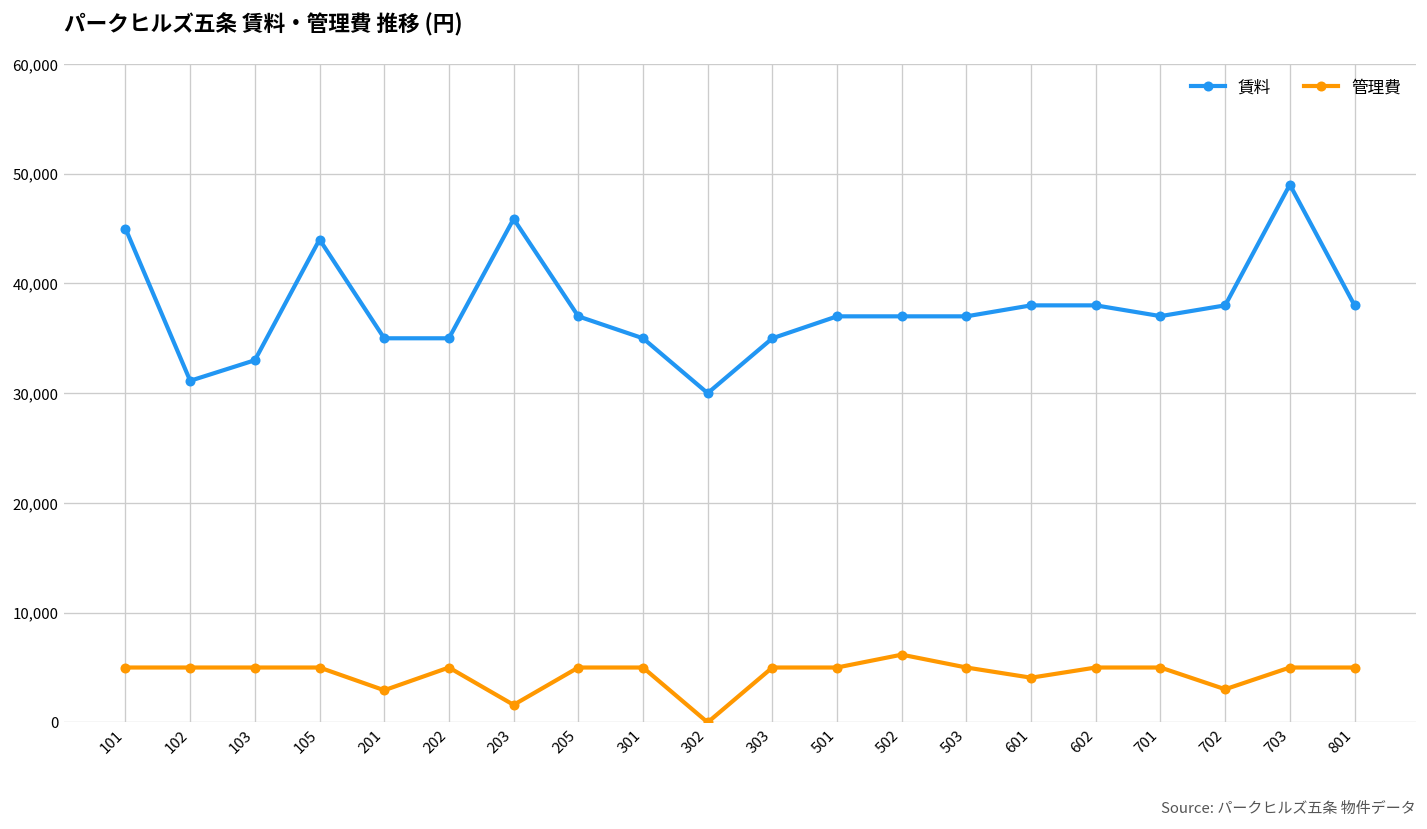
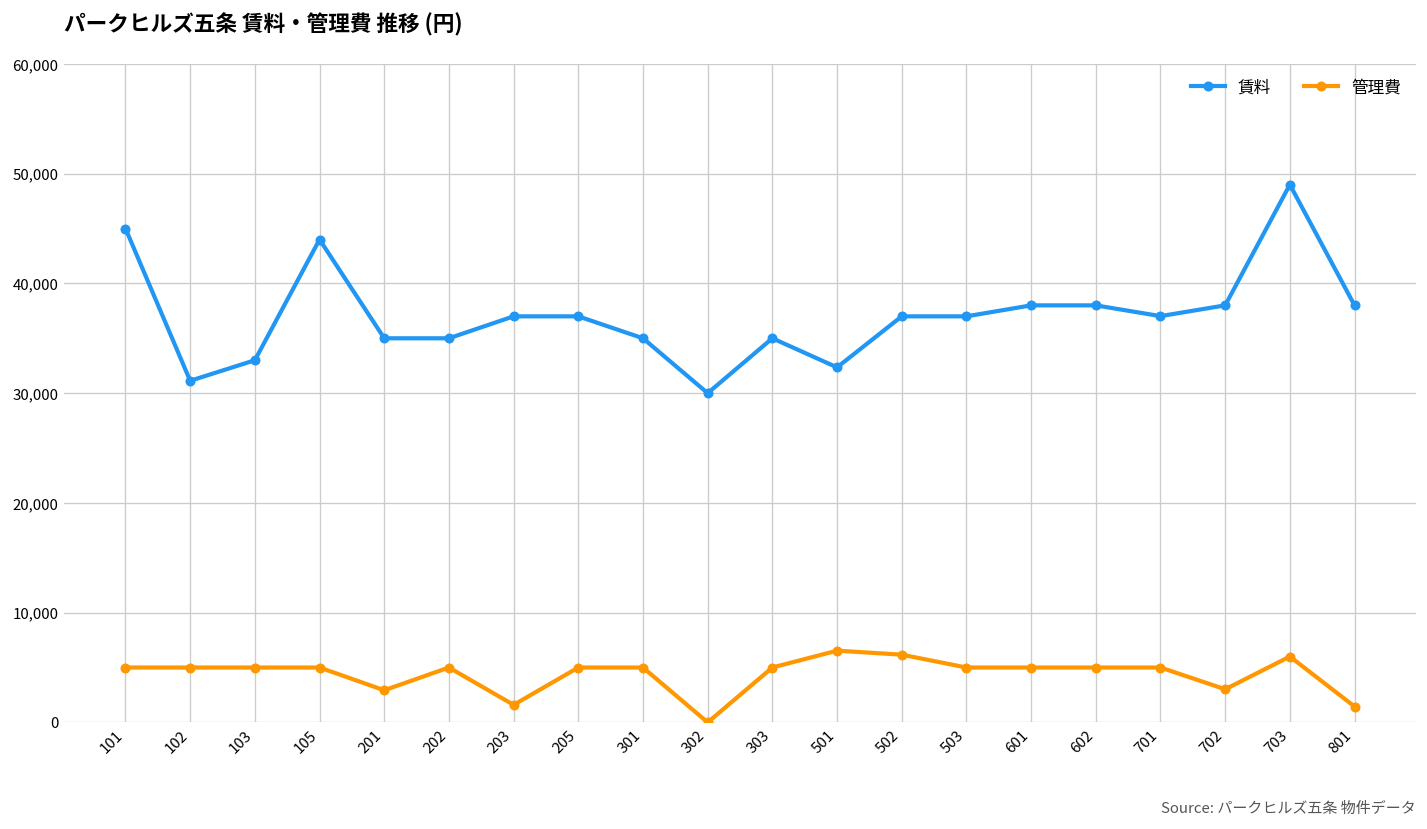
  {
    "賃料": {
      "101": "45,000",
      "102": "31,000",
      "103": "33,000",
      "105": "44,000",
      "201": "35,000",
      "202": "35,000",
-     "203": "46,000",
+     "203": "37,000",
      "205": "37,000",
      "301": "35,000",
      "302": "30,000",
      "303": "35,000",
-     "501": "37,000",
+     "501": "32,000",
      "502": "37,000",
      "503": "37,000",
      "601": "38,000",
      "602": "38,000",
      "701": "37,000",
      "702": "38,000",
      "703": "49,000",
      "801": "38,000"
    },
    "管理費": {
      "101": "5,000",
      "102": "5,000",
      "103": "5,000",
      "105": "5,000",
      "201": "3,000",
      "202": "5,000",
      "203": "2,000",
      "205": "5,000",
      "301": "5,000",
      "302": "0",
      "303": "5,000",
-     "501": "5,000",
+     "501": "7,000",
      "502": "6,000",
      "503": "5,000",
-     "601": "4,000",
+     "601": "5,000",
      "602": "5,000",
      "701": "5,000",
      "702": "3,000",
-     "703": "5,000",
-     "801": "5,000"
+     "703": "6,000",
+     "801": "1,000"
    }
  }
